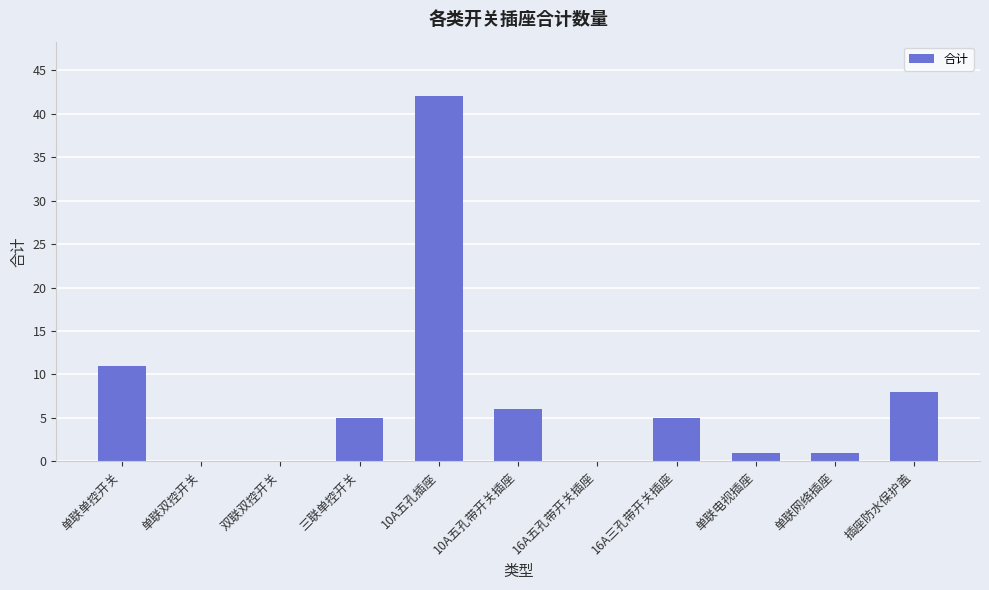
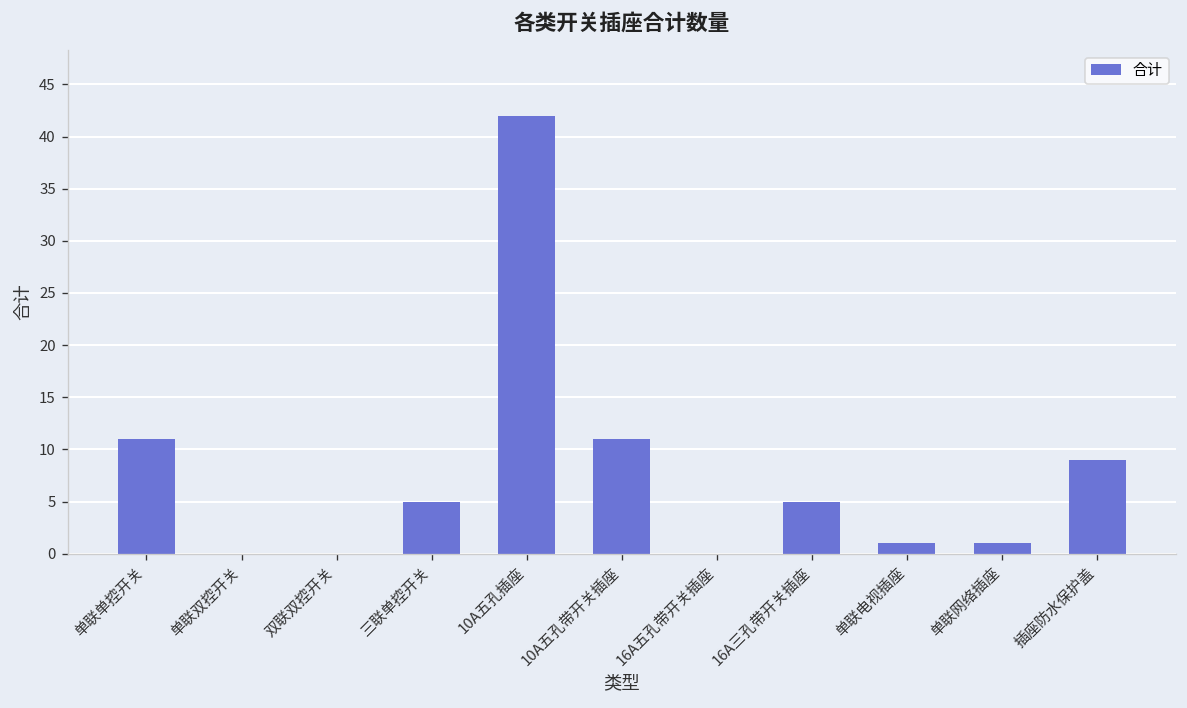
  {
    "单联单控开关": 11,
    "单联双控开关": 0,
    "双联双控开关": 0,
    "三联单控开关": 5,
    "10A五孔插座": 42,
-   "10A五孔带开关插座": 6,
+   "10A五孔带开关插座": 11,
    "16A五孔带开关插座": 0,
    "16A三孔带开关插座": 5,
    "单联电视插座": 1,
    "单联网络插座": 1,
-   "插座防水保护盖": 8
+   "插座防水保护盖": 9
  }
